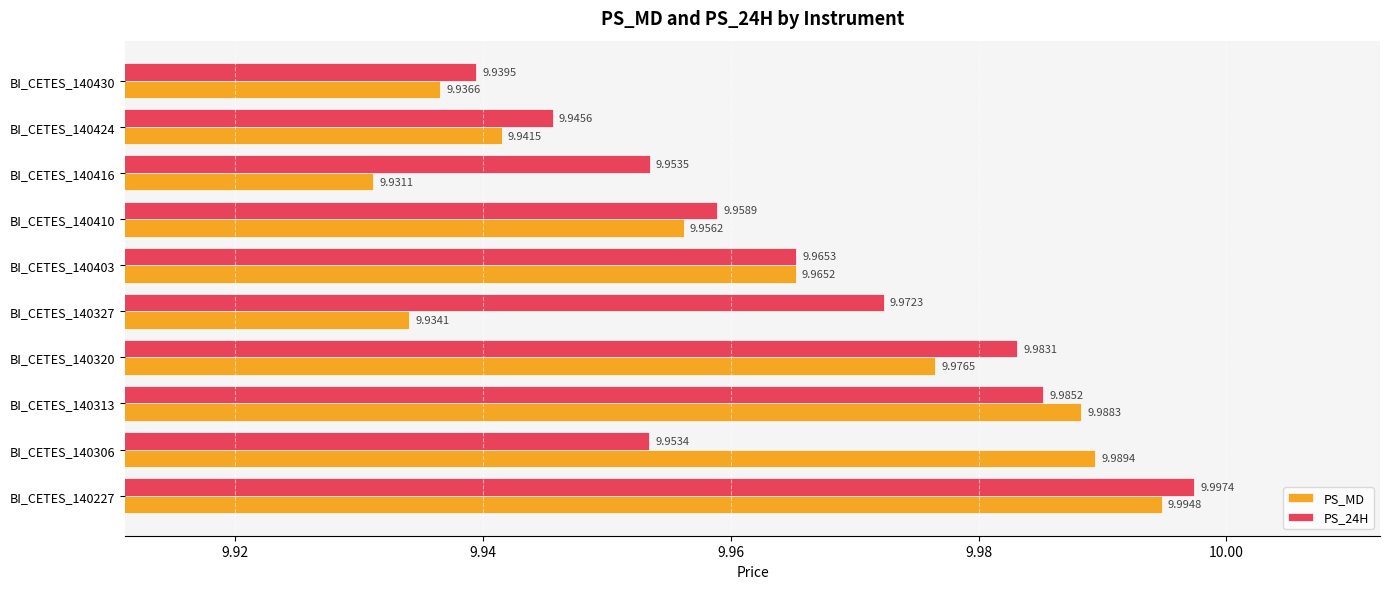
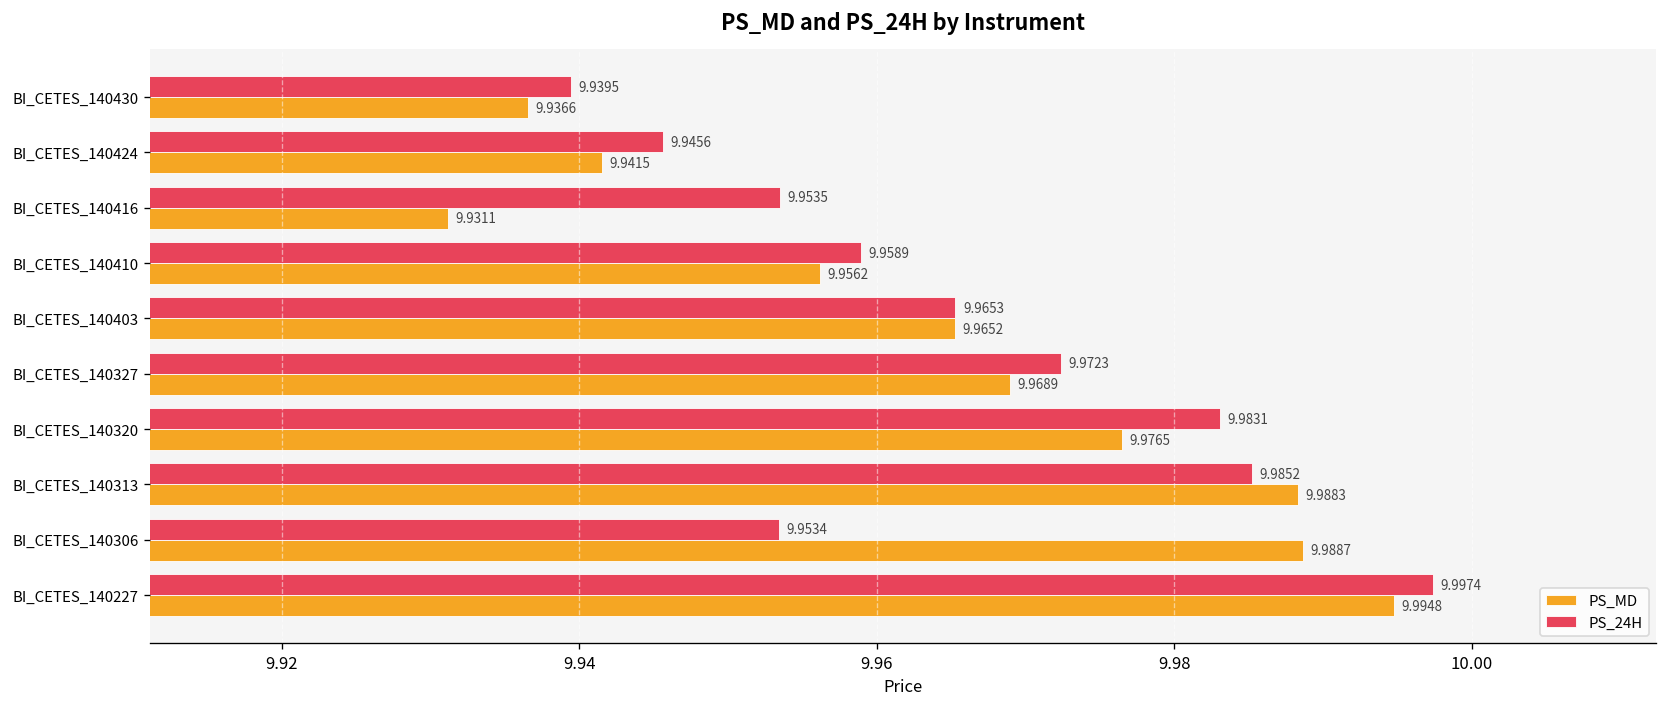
  {
    "PS_MD": {
      "BI_CETES_140430": 9.9366,
      "BI_CETES_140424": 9.9415,
      "BI_CETES_140416": 9.9311,
      "BI_CETES_140410": 9.9562,
      "BI_CETES_140403": 9.9652,
-     "BI_CETES_140327": 9.9341,
+     "BI_CETES_140327": 9.9689,
      "BI_CETES_140320": 9.9765,
      "BI_CETES_140313": 9.9883,
-     "BI_CETES_140306": 9.9894,
+     "BI_CETES_140306": 9.9887,
      "BI_CETES_140227": 9.9948
    },
    "PS_24H": {
      "BI_CETES_140430": 9.9395,
      "BI_CETES_140424": 9.9456,
      "BI_CETES_140416": 9.9535,
      "BI_CETES_140410": 9.9589,
      "BI_CETES_140403": 9.9653,
      "BI_CETES_140327": 9.9723,
      "BI_CETES_140320": 9.9831,
      "BI_CETES_140313": 9.9852,
      "BI_CETES_140306": 9.9534,
      "BI_CETES_140227": 9.9974
    }
  }
